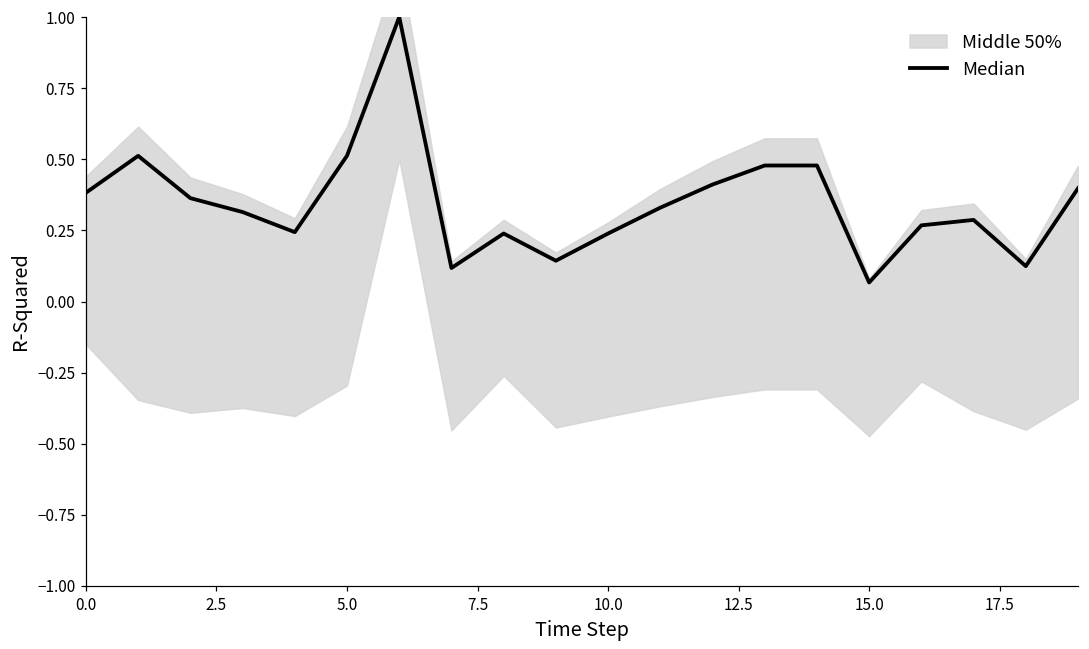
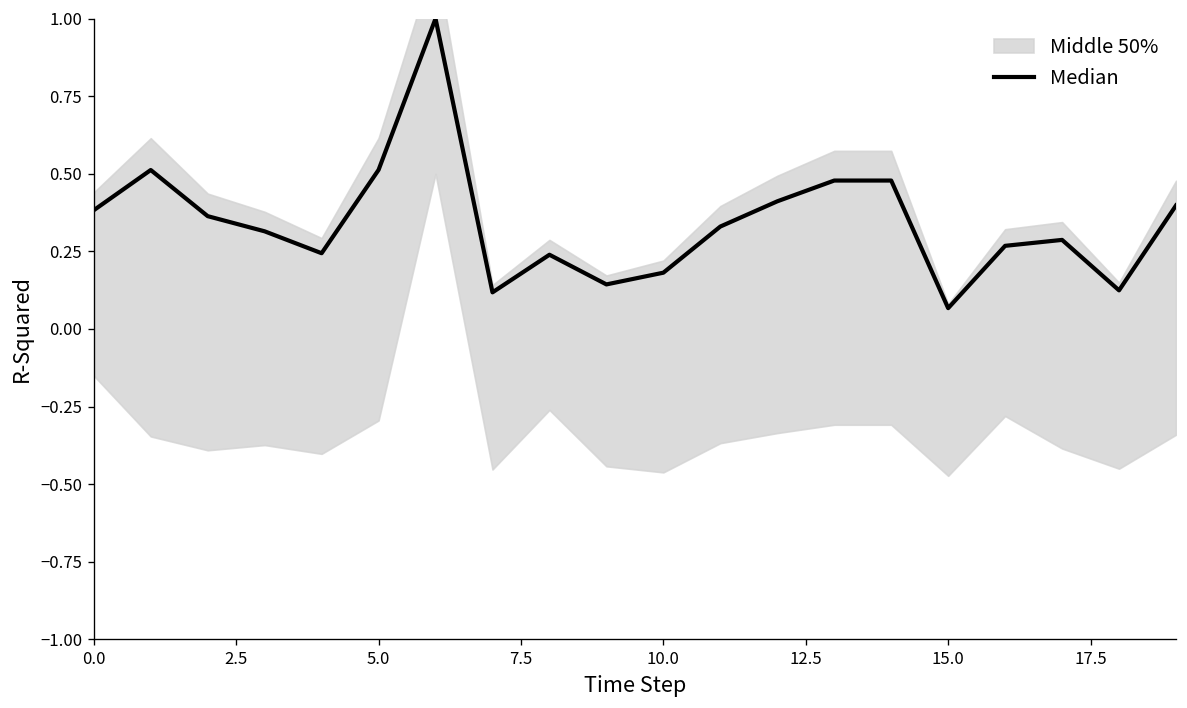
  {
    "Median": {
      "0.0": 0.38,
      "5.0": 0.51,
-     "10.0": 0.24,
+     "10.0": 0.18,
      "15.0": 0.07
    }
  }
